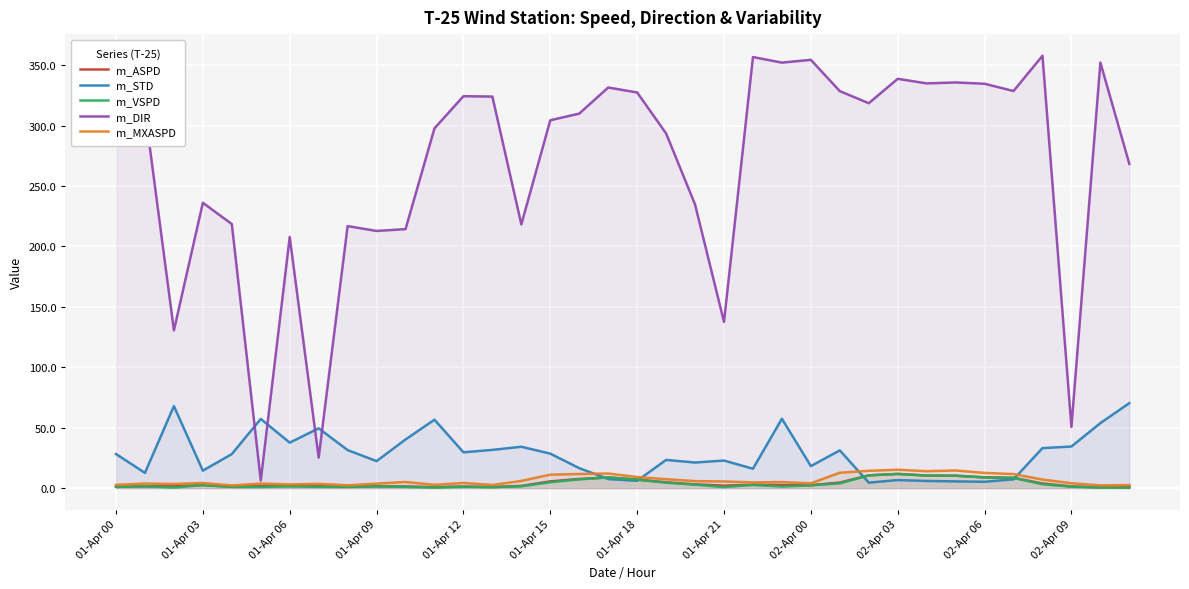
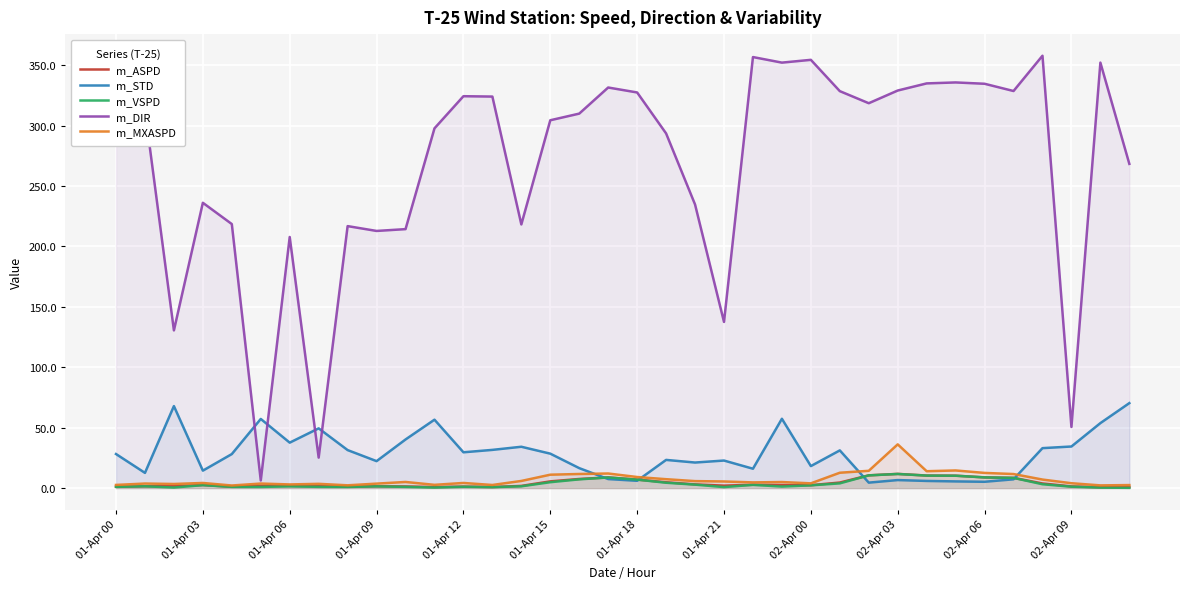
  {
    "m_STD": {
      "01-Apr 00": 28,
      "01-Apr 03": 14,
      "01-Apr 06": 38,
      "01-Apr 09": 22,
      "01-Apr 12": 30,
      "01-Apr 15": 28,
      "01-Apr 21": 23,
      "02-Apr 00": 18,
      "02-Apr 03": 7,
      "02-Apr 06": 5,
      "02-Apr 09": 34
    },
    "m_DIR": {
      "01-Apr 03": 236,
      "01-Apr 06": 208,
      "01-Apr 09": 213,
      "01-Apr 12": 324,
      "01-Apr 15": 304,
      "01-Apr 18": 327,
      "01-Apr 21": 138,
      "02-Apr 00": 354,
-     "02-Apr 03": 339,
+     "02-Apr 03": 329,
      "02-Apr 06": 335,
      "02-Apr 09": 51
    },
    "m_MXASPD": {
      "01-Apr 09": 4,
      "01-Apr 12": 4,
      "01-Apr 15": 11,
      "01-Apr 18": 9,
      "01-Apr 21": 5,
-     "02-Apr 03": 15,
+     "02-Apr 03": 36,
      "02-Apr 06": 13,
      "02-Apr 09": 4
    }
  }
